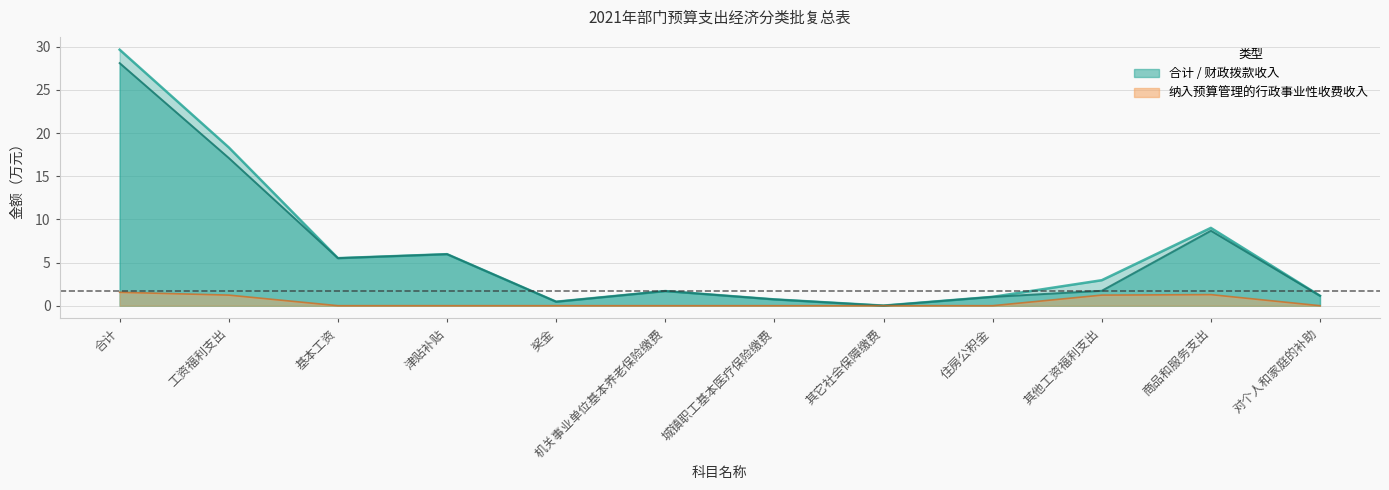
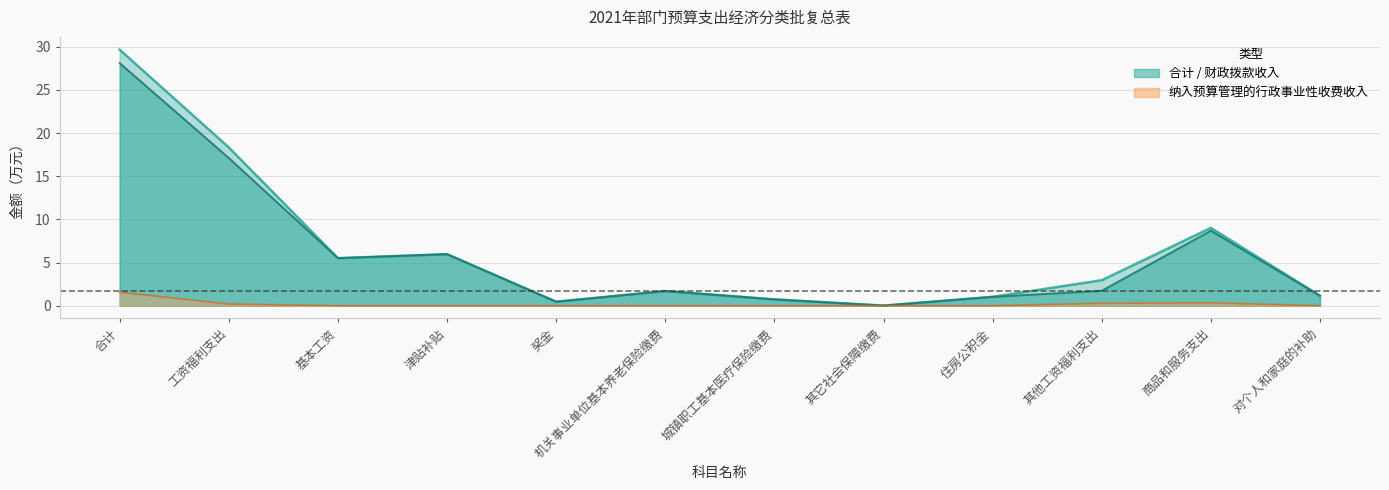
  {
    "纳入预算管理的行政事业性收费收入": {
      "合计": 2,
-     "工资福利支出": 1,
+     "工资福利支出": 0,
      "基本工资": 0,
      "津贴补贴": 0,
      "奖金": 0,
      "机关事业单位基本养老保险缴费": 0,
      "城镇职工基本医疗保险缴费": 0,
      "住房公积金": 0,
-     "其他工资福利支出": 1,
-     "商品和服务支出": 1,
+     "其他工资福利支出": 0,
+     "商品和服务支出": 0,
      "对个人和家庭的补助": 0
    }
  }
